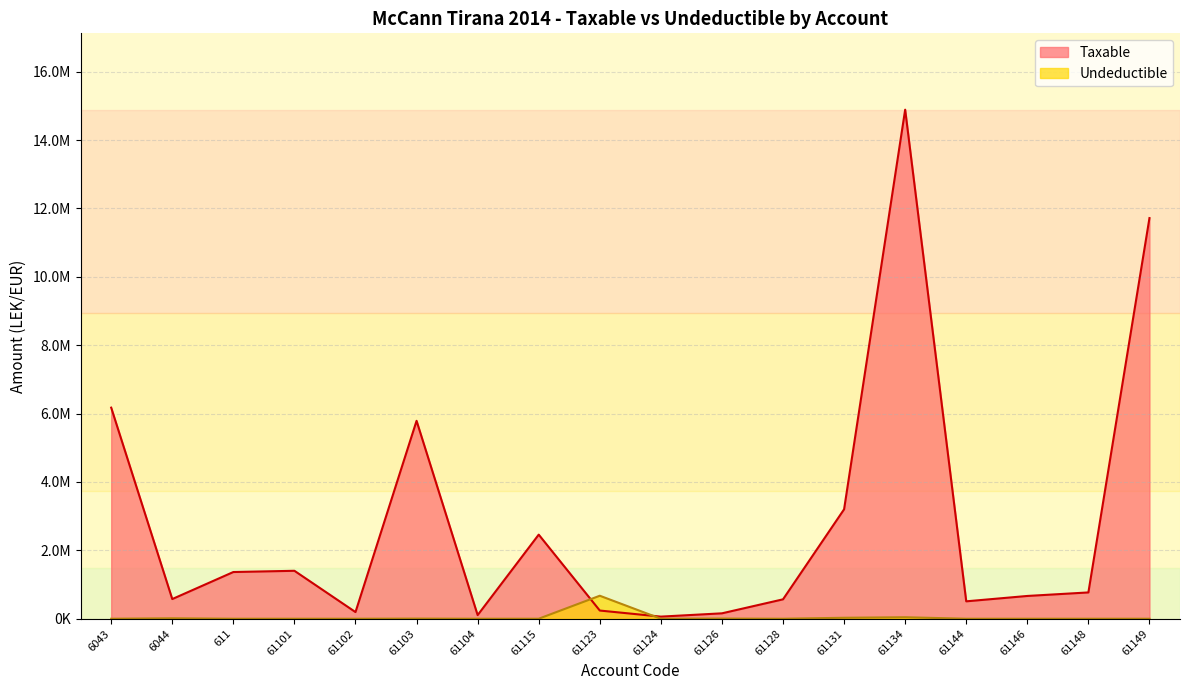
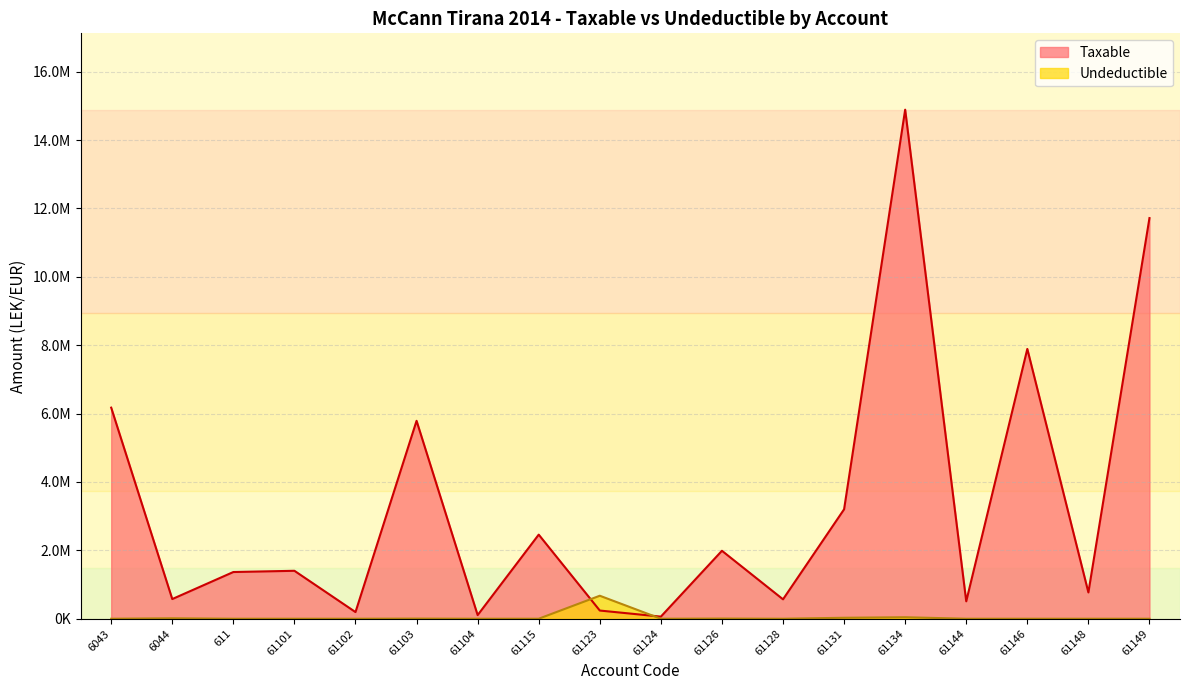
  {
    "Taxable": {
      "6043": 6200000,
      "6044": 600000,
      "611": 1400000,
      "61101": 1400000,
      "61102": 200000,
      "61103": 5800000,
      "61104": 100000,
      "61115": 2500000,
      "61123": 200000,
-     "61126": 200000,
+     "61126": 2000000,
      "61128": 600000,
      "61131": 3200000,
      "61134": 14900000,
      "61144": 500000,
-     "61146": 700000,
+     "61146": 7900000,
      "61148": 800000,
      "61149": 11700000
    },
    "Undeductible": {
      "6043": 0,
      "6044": 0,
      "611": 0,
      "61101": 0,
      "61102": 0,
      "61103": 0,
      "61104": 0,
      "61115": 0,
      "61123": 700000,
      "61126": 0,
      "61128": 0,
      "61131": 0,
      "61134": 0,
      "61144": 0,
      "61146": 0,
      "61148": 0,
      "61149": 0
    }
  }
